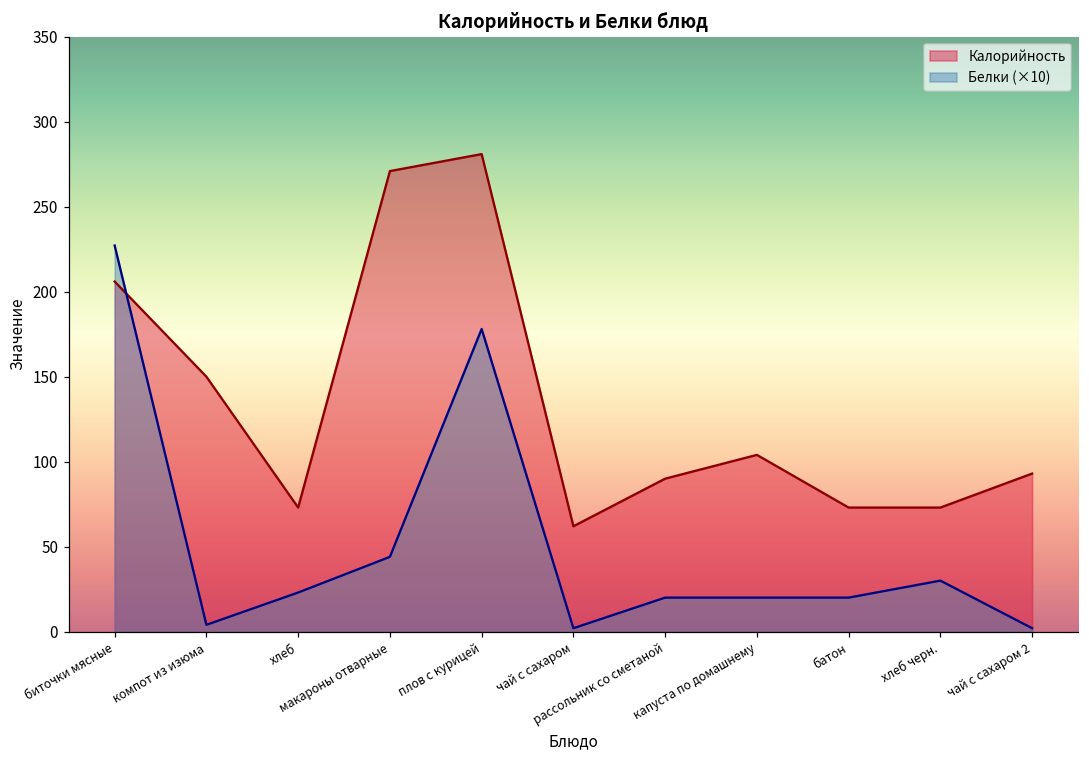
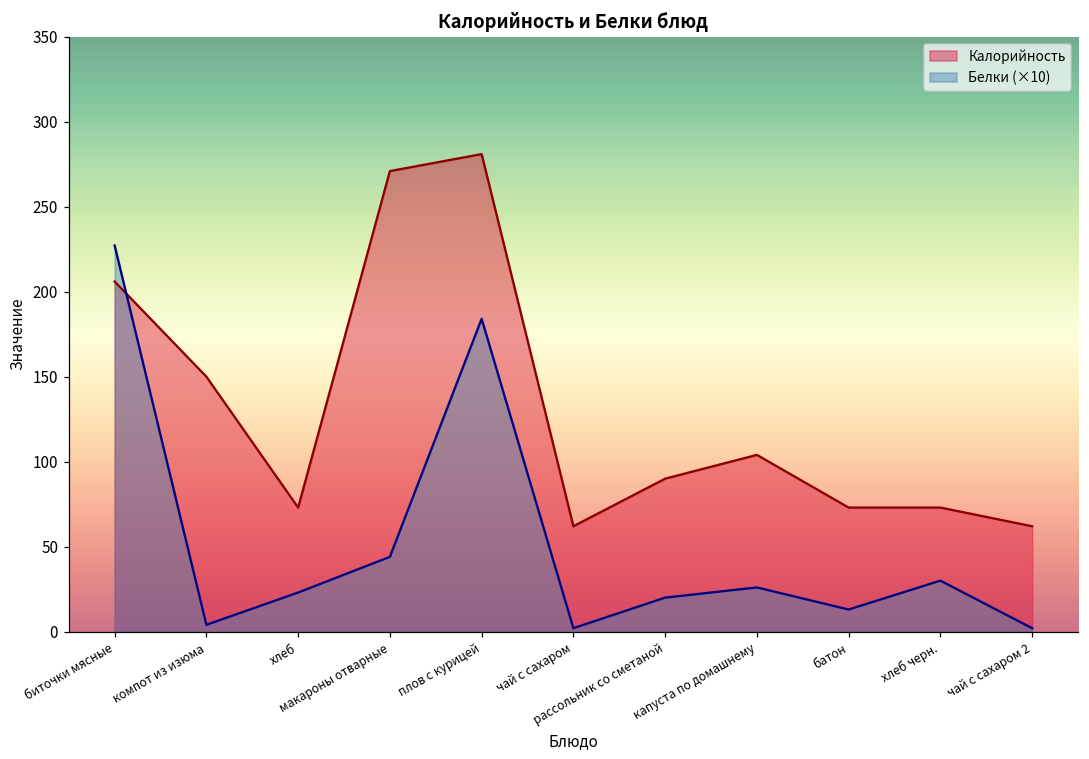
  {
    "Калорийность": {
      "биточки мясные": 206,
      "компот из изюма": 150,
      "хлеб": 73,
      "макароны отварные": 271,
      "плов с курицей": 281,
      "чай с сахаром": 62,
      "рассольник со сметаной": 90,
      "капуста по домашнему": 104,
      "батон": 73,
      "хлеб черн.": 73,
-     "чай с сахаром 2": 93
+     "чай с сахаром 2": 62
    },
    "Белки (×10)": {
      "биточки мясные": 227,
      "компот из изюма": 4,
      "хлеб": 23,
      "макароны отварные": 44,
-     "плов с курицей": 178,
+     "плов с курицей": 184,
      "чай с сахаром": 2,
      "рассольник со сметаной": 20,
-     "капуста по домашнему": 20,
-     "батон": 20,
+     "капуста по домашнему": 26,
+     "батон": 13,
      "хлеб черн.": 30,
      "чай с сахаром 2": 2
    }
  }
